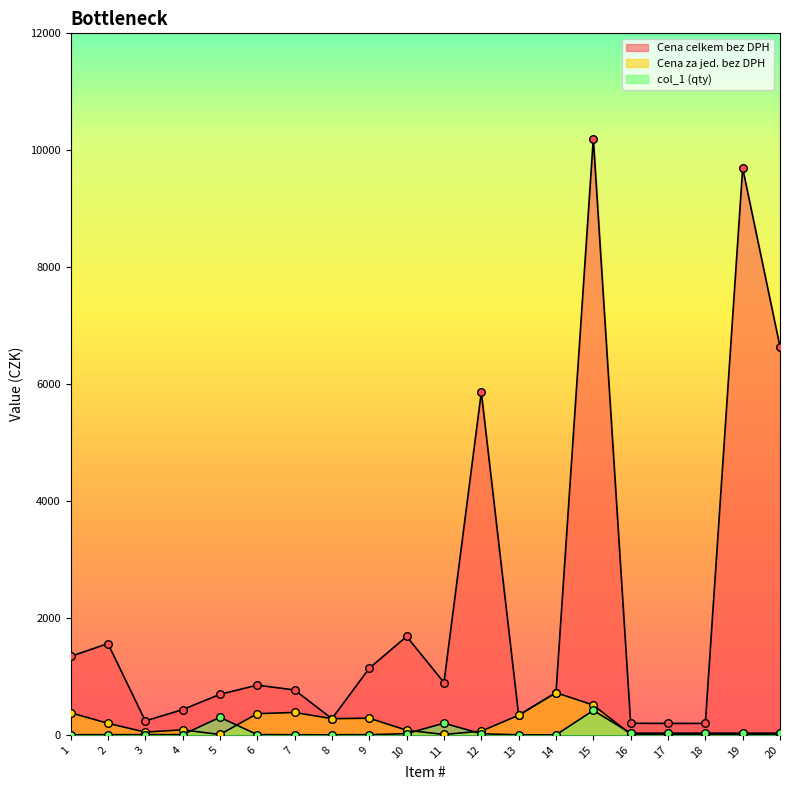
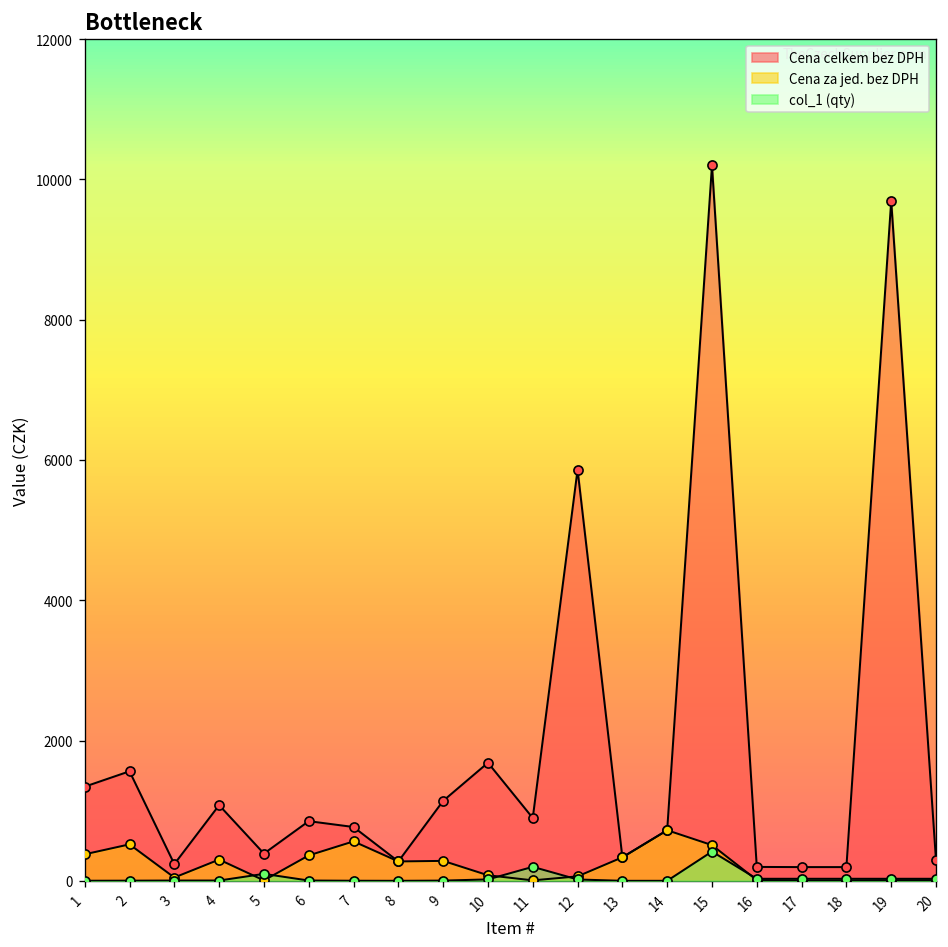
  {
    "Cena celkem bez DPH": {
      "1": 1300,
      "2": 1600,
      "3": 200,
-     "4": 400,
-     "5": 700,
+     "4": 1100,
+     "5": 400,
      "6": 900,
      "7": 800,
      "9": 1100,
      "10": 1700,
      "11": 900,
      "12": 5900,
      "15": 10200,
      "16": 200,
      "17": 200,
      "18": 200,
      "19": 9700,
-     "20": 6600
+     "20": 300
    },
    "Cena za jed. bez DPH": {
      "1": 400,
-     "2": 200,
-     "4": 100,
+     "2": 500,
+     "4": 300,
      "5": 0,
      "6": 400,
-     "7": 400,
+     "7": 600,
      "9": 300,
      "10": 100,
      "11": 0,
      "12": 100,
      "15": 500
    },
    "col_1 (qty)": {
      "1": 0,
      "2": 0,
      "4": 0,
-     "5": 300,
+     "5": 100,
      "6": 0,
      "7": 0,
      "8": 0,
      "9": 0,
      "10": 0,
      "11": 200,
      "12": 0,
      "13": 0,
      "14": 0,
      "15": 400
    }
  }
